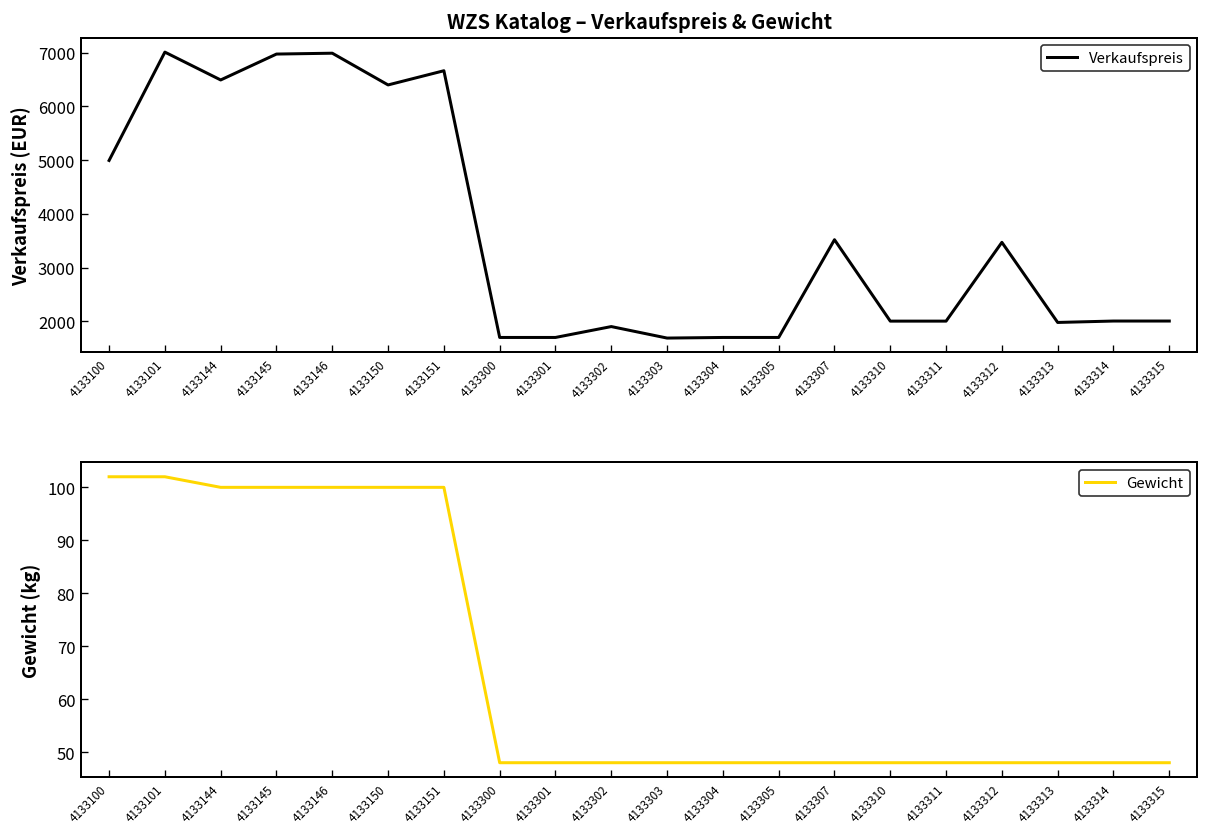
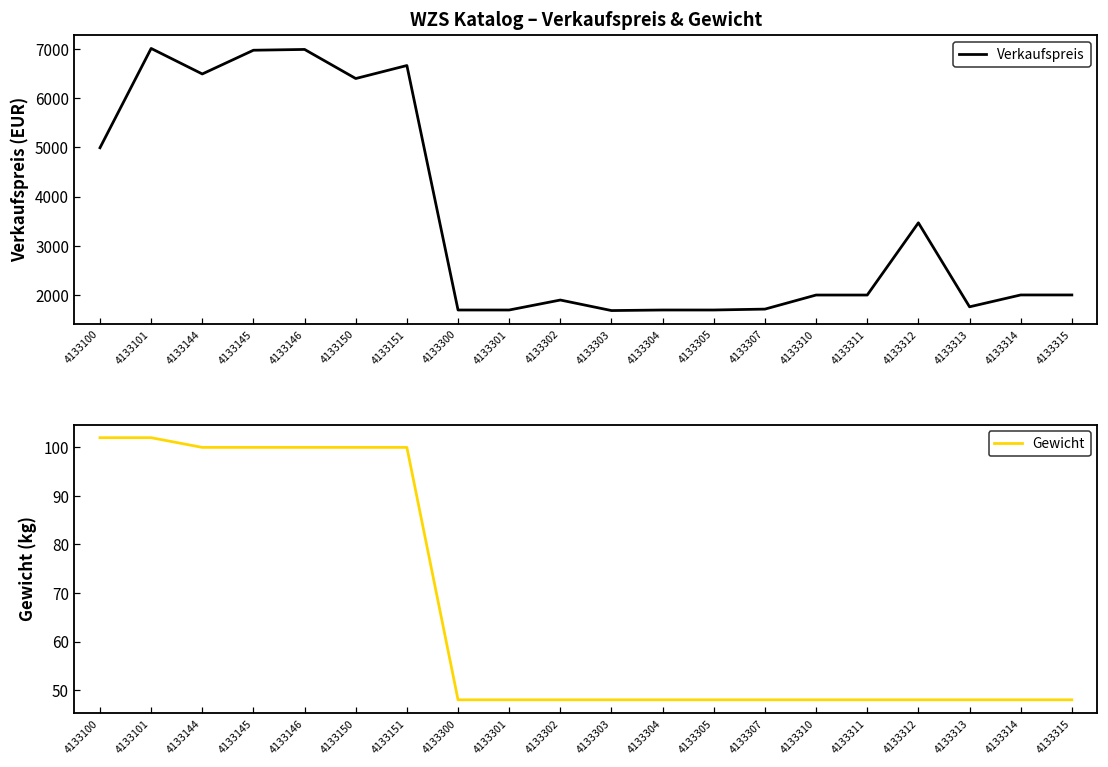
  {
    "WZS Katalog – Verkaufspreis & Gewicht": {
      "4133100": 5000,
      "4133101": 7000,
      "4133144": 6500,
      "4133145": 7000,
      "4133146": 7000,
      "4133150": 6400,
      "4133151": 6700,
      "4133300": 1700,
      "4133301": 1700,
      "4133302": 1900,
      "4133303": 1700,
      "4133304": 1700,
      "4133305": 1700,
-     "4133307": 3500,
+     "4133307": 1700,
      "4133310": 2000,
      "4133311": 2000,
      "4133312": 3500,
-     "4133313": 2000,
+     "4133313": 1800,
      "4133314": 2000,
      "4133315": 2000
    }
  }
